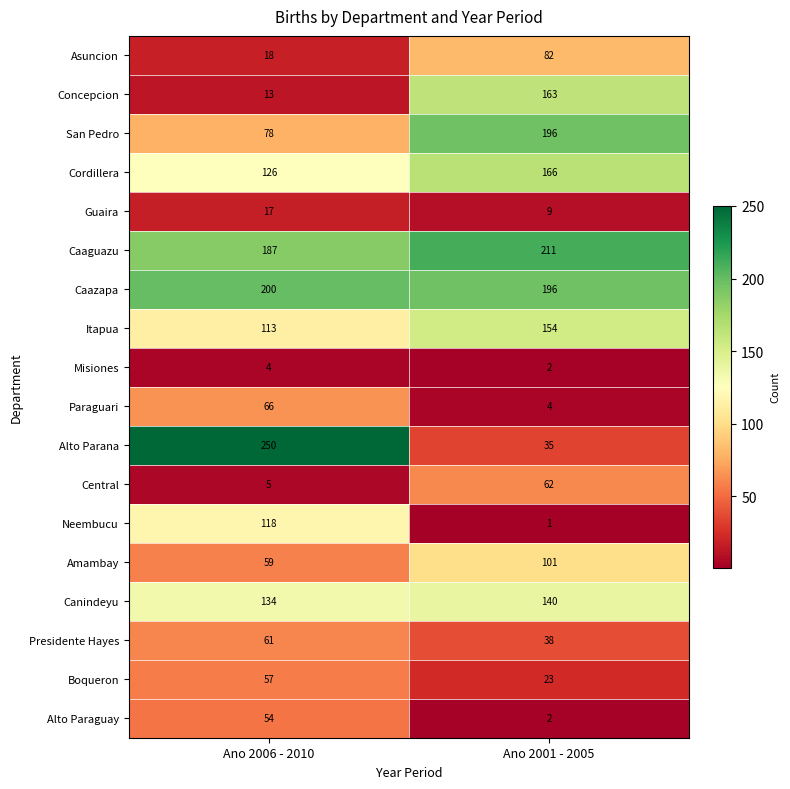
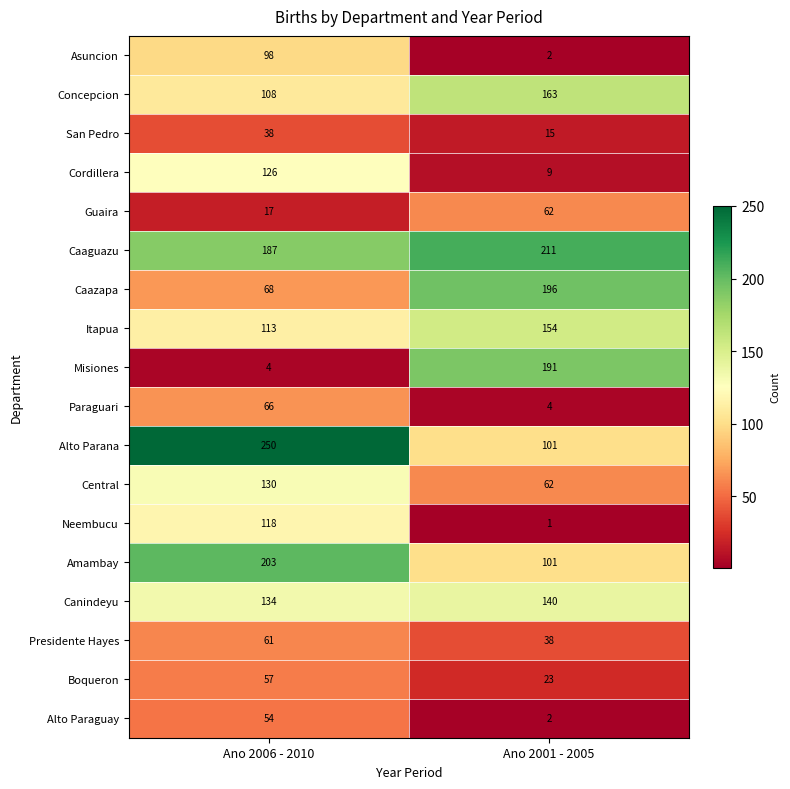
  {
    "Asuncion": {
-     "Ano 2006 - 2010": 18,
-     "Ano 2001 - 2005": 82
+     "Ano 2006 - 2010": 98,
+     "Ano 2001 - 2005": 2
    },
    "Concepcion": {
-     "Ano 2006 - 2010": 13,
+     "Ano 2006 - 2010": 108,
      "Ano 2001 - 2005": 163
    },
    "San Pedro": {
-     "Ano 2006 - 2010": 78,
-     "Ano 2001 - 2005": 196
+     "Ano 2006 - 2010": 38,
+     "Ano 2001 - 2005": 15
    },
    "Cordillera": {
      "Ano 2006 - 2010": 126,
-     "Ano 2001 - 2005": 166
+     "Ano 2001 - 2005": 9
    },
    "Guaira": {
      "Ano 2006 - 2010": 17,
-     "Ano 2001 - 2005": 9
+     "Ano 2001 - 2005": 62
    },
    "Caaguazu": {
      "Ano 2006 - 2010": 187,
      "Ano 2001 - 2005": 211
    },
    "Caazapa": {
-     "Ano 2006 - 2010": 200,
+     "Ano 2006 - 2010": 68,
      "Ano 2001 - 2005": 196
    },
    "Itapua": {
      "Ano 2006 - 2010": 113,
      "Ano 2001 - 2005": 154
    },
    "Misiones": {
      "Ano 2006 - 2010": 4,
-     "Ano 2001 - 2005": 2
+     "Ano 2001 - 2005": 191
    },
    "Paraguari": {
      "Ano 2006 - 2010": 66,
      "Ano 2001 - 2005": 4
    },
    "Alto Parana": {
      "Ano 2006 - 2010": 250,
-     "Ano 2001 - 2005": 35
+     "Ano 2001 - 2005": 101
    },
    "Central": {
-     "Ano 2006 - 2010": 5,
+     "Ano 2006 - 2010": 130,
      "Ano 2001 - 2005": 62
    },
    "Neembucu": {
      "Ano 2006 - 2010": 118,
      "Ano 2001 - 2005": 1
    },
    "Amambay": {
-     "Ano 2006 - 2010": 59,
+     "Ano 2006 - 2010": 203,
      "Ano 2001 - 2005": 101
    },
    "Canindeyu": {
      "Ano 2006 - 2010": 134,
      "Ano 2001 - 2005": 140
    },
    "Presidente Hayes": {
      "Ano 2006 - 2010": 61,
      "Ano 2001 - 2005": 38
    },
    "Boqueron": {
      "Ano 2006 - 2010": 57,
      "Ano 2001 - 2005": 23
    },
    "Alto Paraguay": {
      "Ano 2006 - 2010": 54,
      "Ano 2001 - 2005": 2
    }
  }
